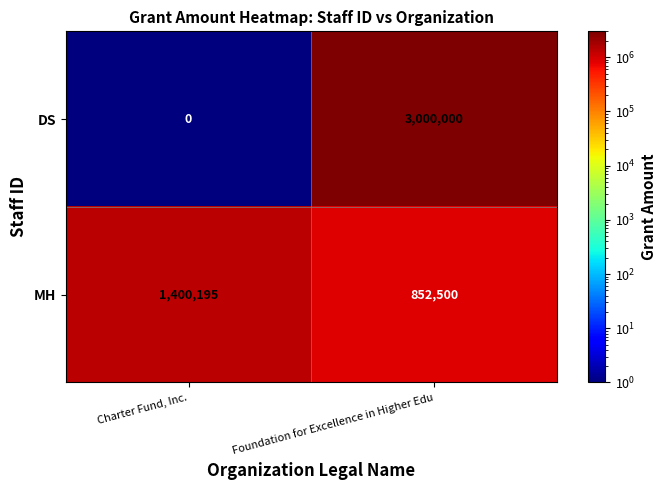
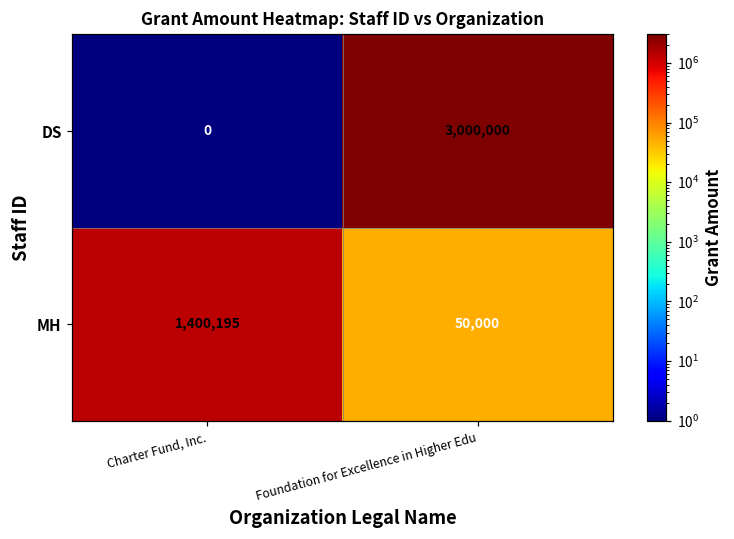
  {
    "DS": {
      "Charter Fund, Inc.": "0",
      "Foundation for Excellence in Higher Edu": "3,000,000"
    },
    "MH": {
      "Charter Fund, Inc.": "1,400,195",
-     "Foundation for Excellence in Higher Edu": "852,500"
+     "Foundation for Excellence in Higher Edu": "50,000"
    }
  }
